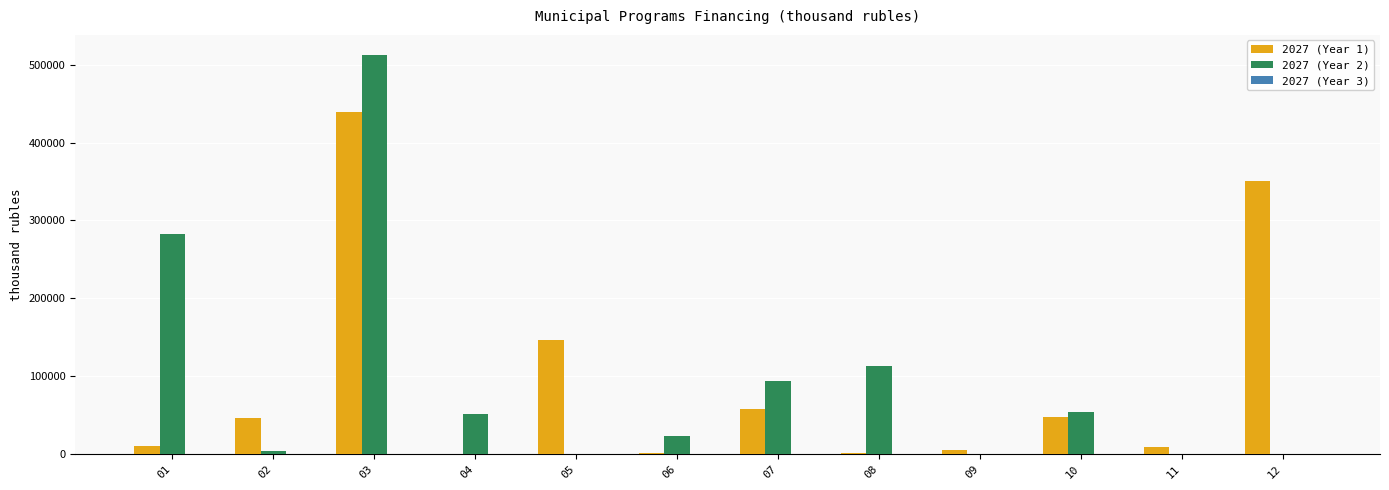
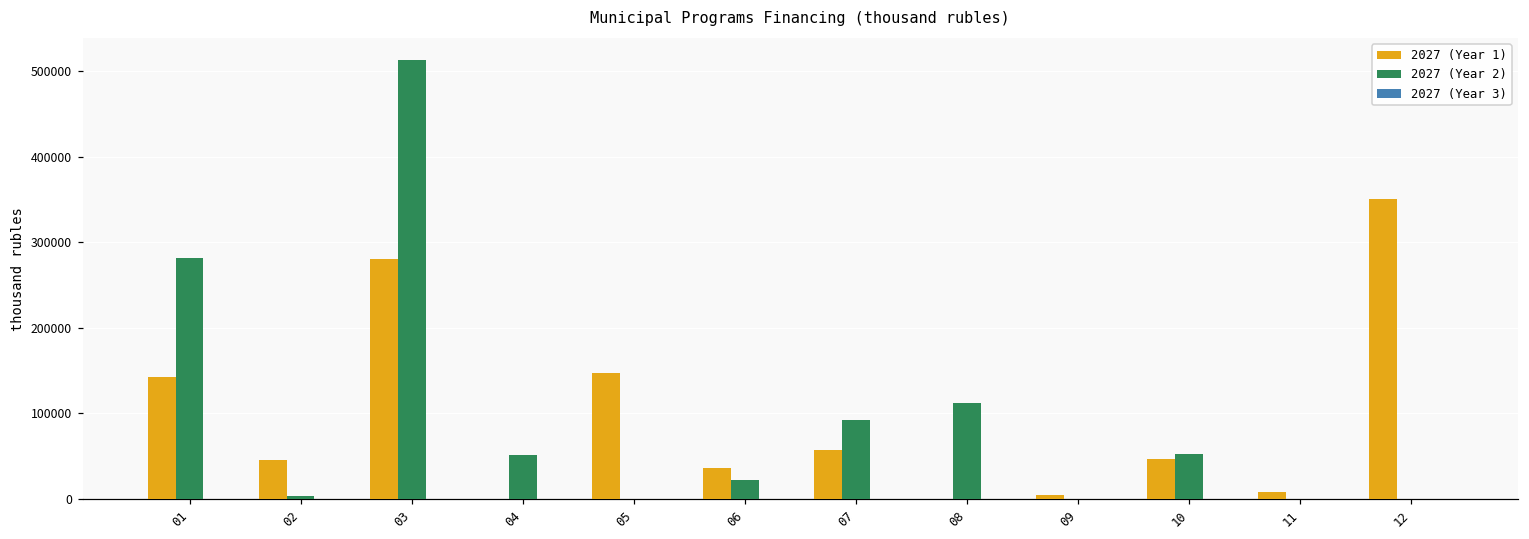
  {
    "2027 (Year 1)": {
-     "01": 10000,
+     "01": 140000,
      "02": 50000,
-     "03": 440000,
+     "03": 280000,
      "05": 150000,
-     "06": 0,
+     "06": 40000,
      "07": 60000,
      "09": 0,
      "10": 50000,
      "11": 10000,
      "12": 350000
    },
    "2027 (Year 2)": {
      "01": 280000,
      "03": 510000,
      "04": 50000,
      "05": 0,
      "06": 20000,
      "07": 90000,
      "08": 110000,
      "09": 0,
      "10": 50000,
      "11": 0,
      "12": 0
    },
    "2027 (Year 3)": {
      "01": 0,
      "02": 0,
      "03": 0,
      "04": 0,
      "05": 0,
      "06": 0,
      "07": 0,
      "08": 0,
      "09": 0,
      "10": 0,
      "11": 0,
      "12": 0
    }
  }
